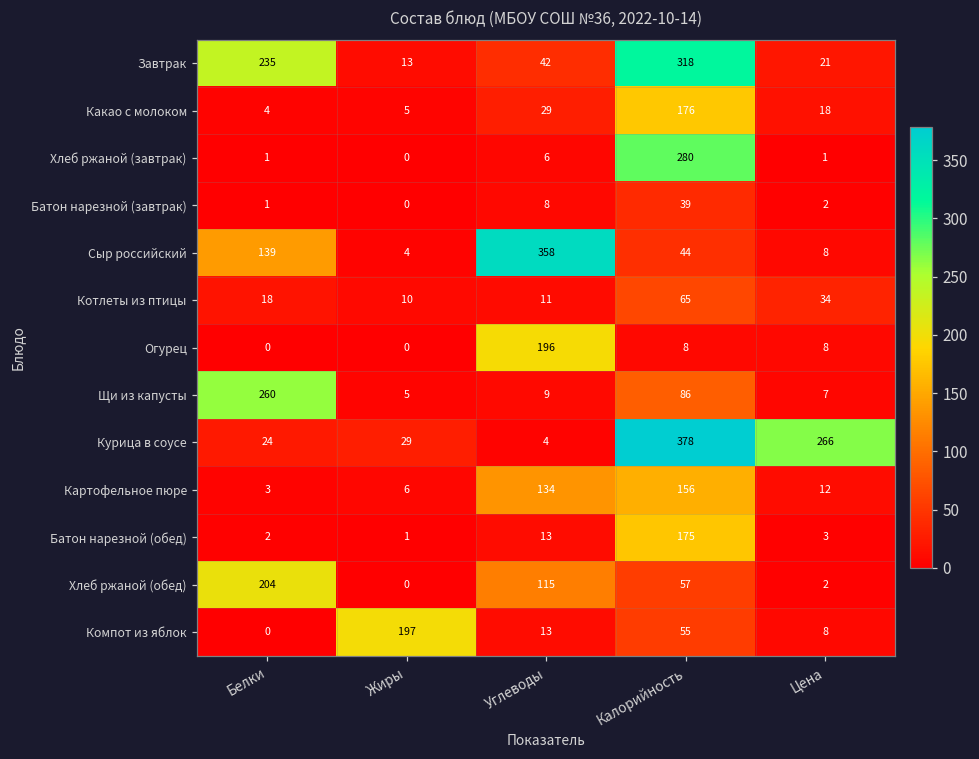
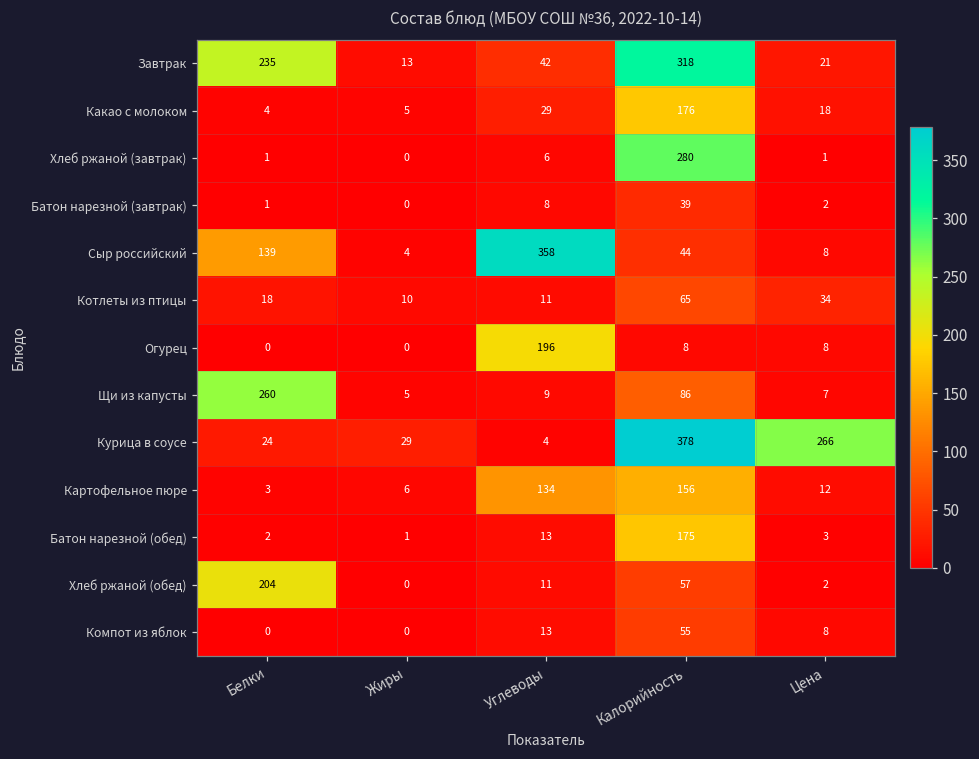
  {
    "Завтрак": {
      "Белки": 235,
      "Жиры": 13,
      "Углеводы": 42,
      "Калорийность": 318,
      "Цена": 21
    },
    "Какао с молоком": {
      "Белки": 4,
      "Жиры": 5,
      "Углеводы": 29,
      "Калорийность": 176,
      "Цена": 18
    },
    "Хлеб ржаной (завтрак)": {
      "Белки": 1,
      "Жиры": 0,
      "Углеводы": 6,
      "Калорийность": 280,
      "Цена": 1
    },
    "Батон нарезной (завтрак)": {
      "Белки": 1,
      "Жиры": 0,
      "Углеводы": 8,
      "Калорийность": 39,
      "Цена": 2
    },
    "Сыр российский": {
      "Белки": 139,
      "Жиры": 4,
      "Углеводы": 358,
      "Калорийность": 44,
      "Цена": 8
    },
    "Котлеты из птицы": {
      "Белки": 18,
      "Жиры": 10,
      "Углеводы": 11,
      "Калорийность": 65,
      "Цена": 34
    },
    "Огурец": {
      "Белки": 0,
      "Жиры": 0,
      "Углеводы": 196,
      "Калорийность": 8,
      "Цена": 8
    },
    "Щи из капусты": {
      "Белки": 260,
      "Жиры": 5,
      "Углеводы": 9,
      "Калорийность": 86,
      "Цена": 7
    },
    "Курица в соусе": {
      "Белки": 24,
      "Жиры": 29,
      "Углеводы": 4,
      "Калорийность": 378,
      "Цена": 266
    },
    "Картофельное пюре": {
      "Белки": 3,
      "Жиры": 6,
      "Углеводы": 134,
      "Калорийность": 156,
      "Цена": 12
    },
    "Батон нарезной (обед)": {
      "Белки": 2,
      "Жиры": 1,
      "Углеводы": 13,
      "Калорийность": 175,
      "Цена": 3
    },
    "Хлеб ржаной (обед)": {
      "Белки": 204,
      "Жиры": 0,
-     "Углеводы": 115,
+     "Углеводы": 11,
      "Калорийность": 57,
      "Цена": 2
    },
    "Компот из яблок": {
      "Белки": 0,
-     "Жиры": 197,
+     "Жиры": 0,
      "Углеводы": 13,
      "Калорийность": 55,
      "Цена": 8
    }
  }
